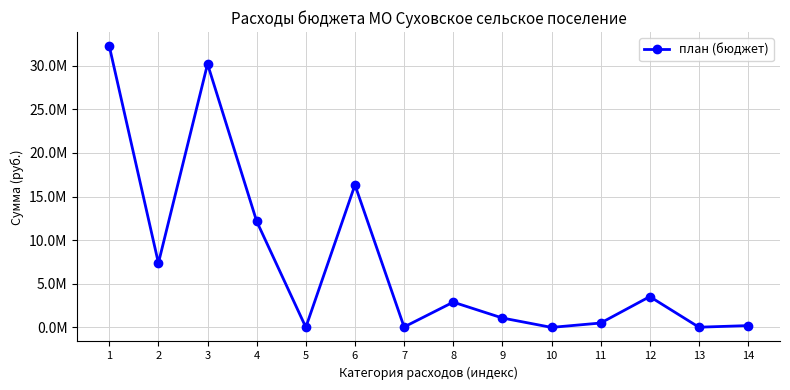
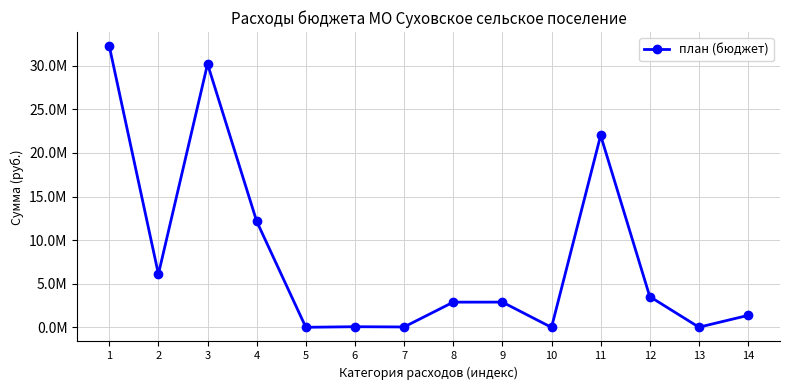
  {
    "1": 32000000,
-   "2": 7000000,
+   "2": 6000000,
    "3": 30000000,
    "4": 12000000,
    "5": 0,
-   "6": 16000000,
+   "6": 0,
    "7": 0,
    "8": 3000000,
-   "9": 1000000,
+   "9": 3000000,
    "10": 0,
-   "11": 1000000,
+   "11": 22000000,
    "12": 4000000,
    "13": 0,
-   "14": 0
+   "14": 1000000
  }
